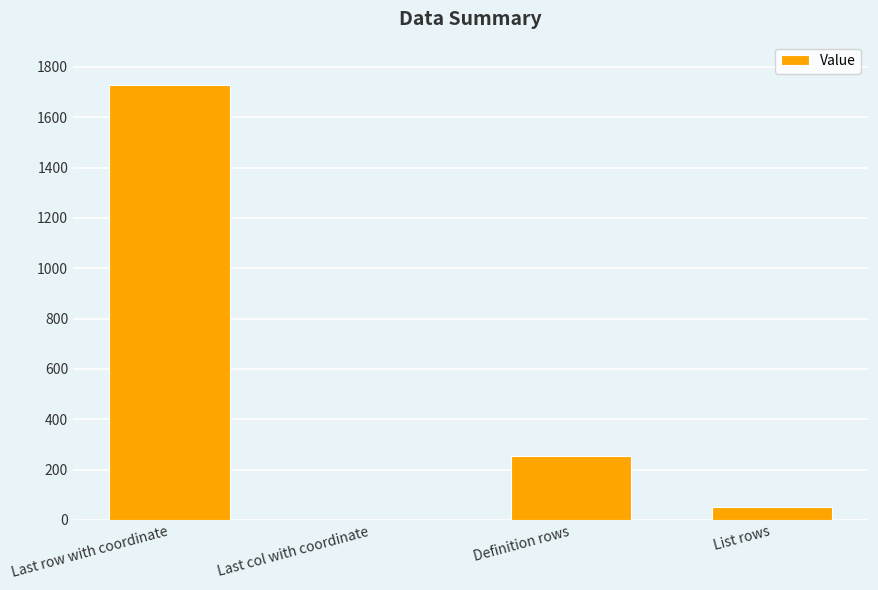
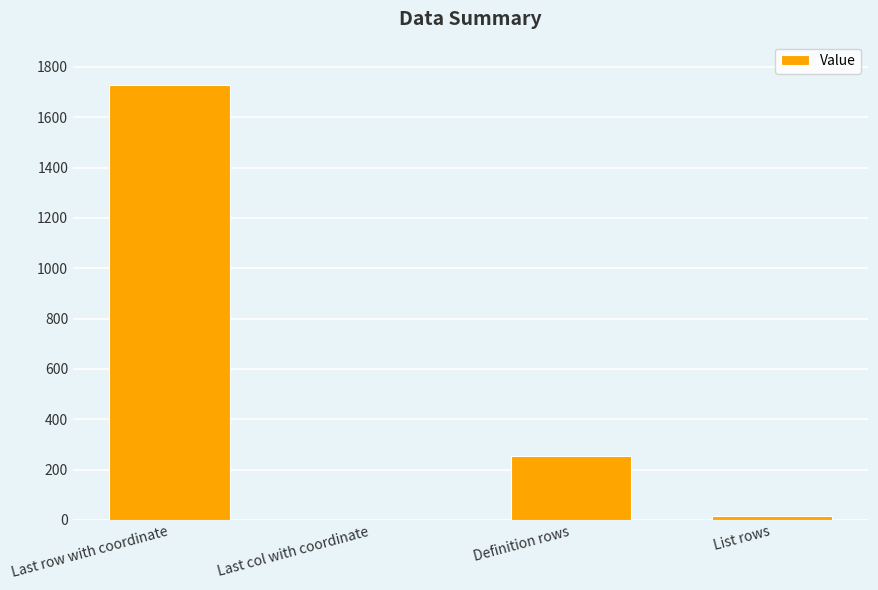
  {
    "Last row with coordinate": 1730,
    "Definition rows": 250,
-   "List rows": 50
+   "List rows": 20
  }
